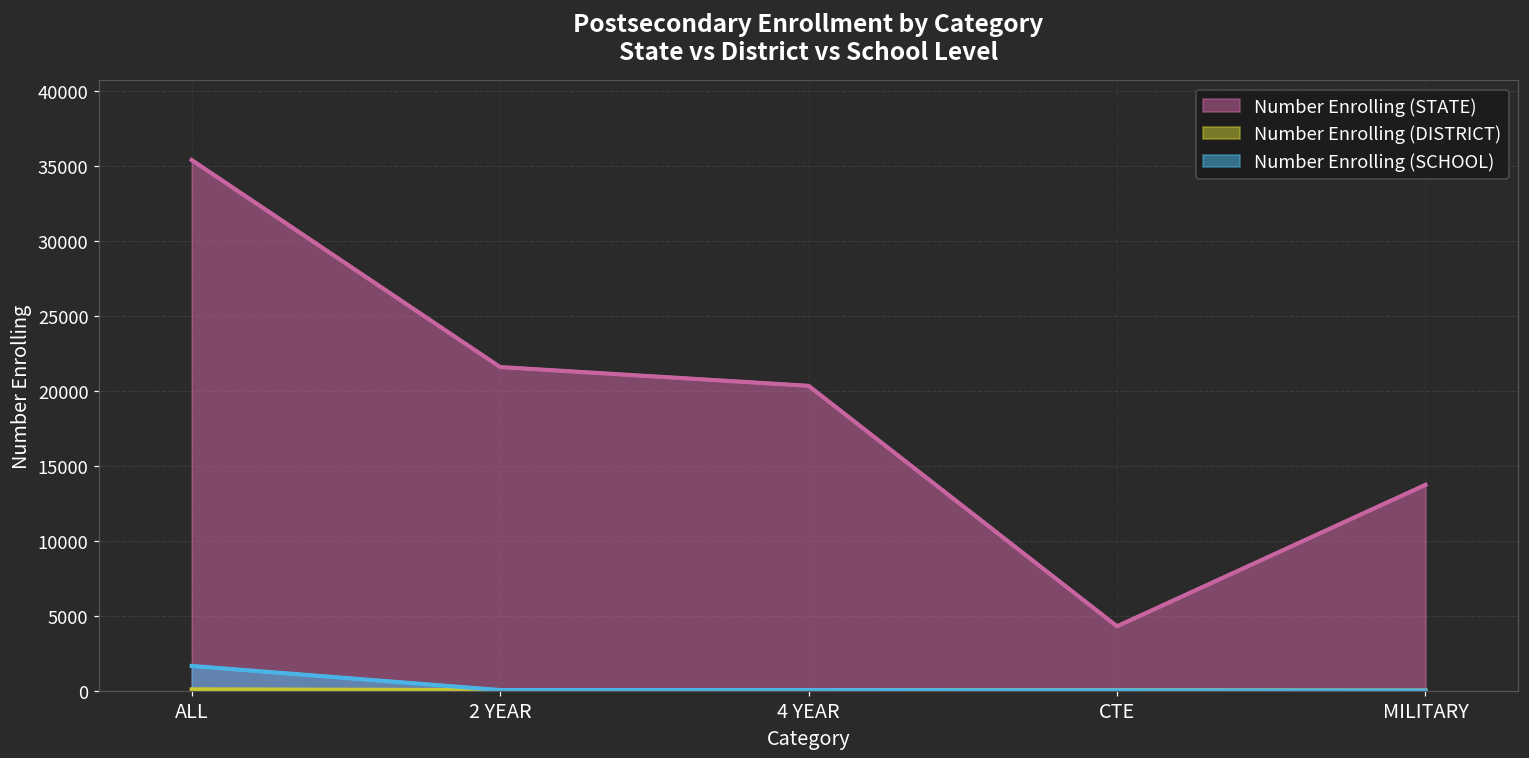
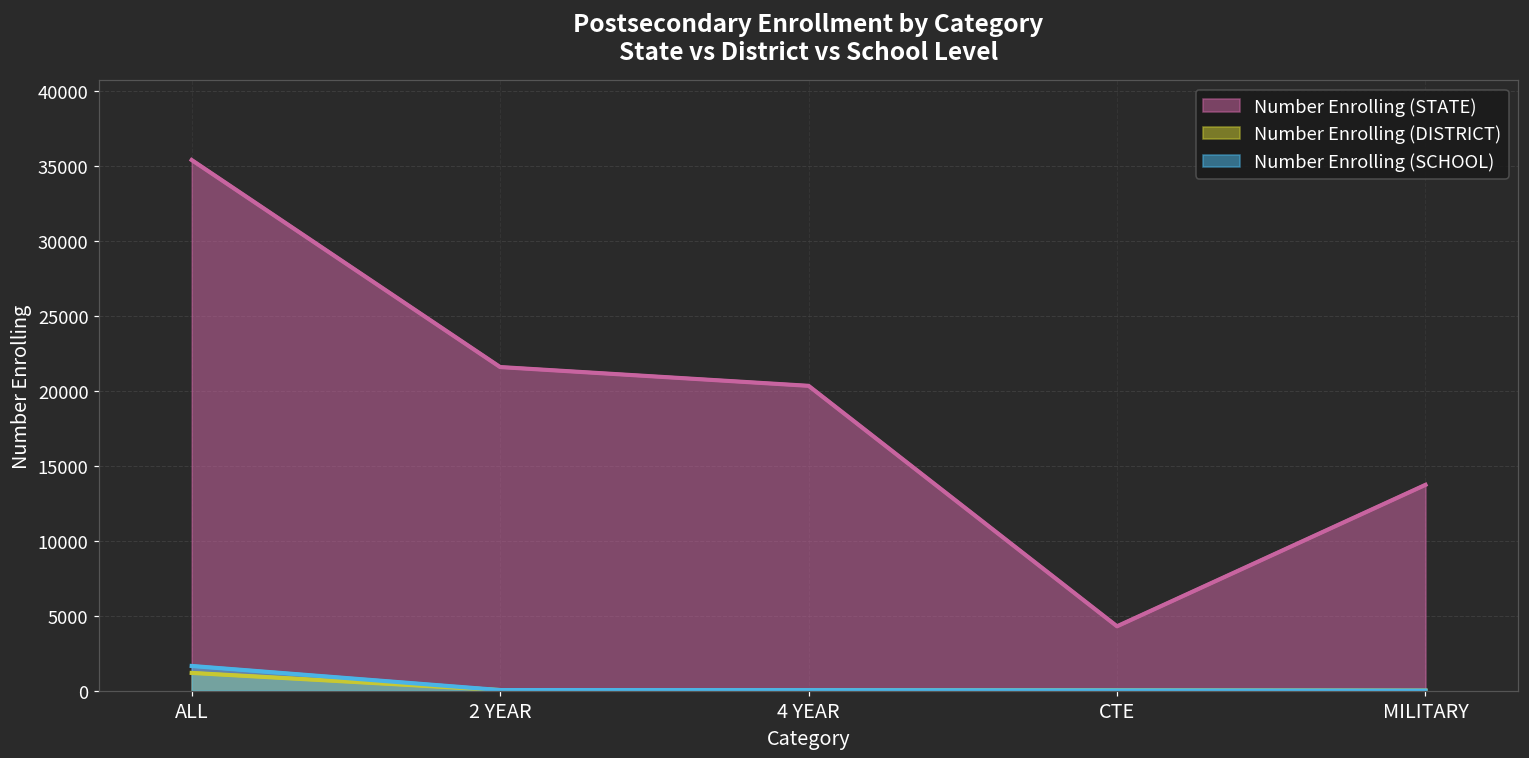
  {
    "Number Enrolling (STATE)": {
      "ALL": 35400,
      "2 YEAR": 21600,
      "4 YEAR": 20300,
      "CTE": 4300,
      "MILITARY": 13700
    },
    "Number Enrolling (DISTRICT)": {
-     "ALL": 100
+     "ALL": 1200
    },
    "Number Enrolling (SCHOOL)": {
      "ALL": 1600
    }
  }
